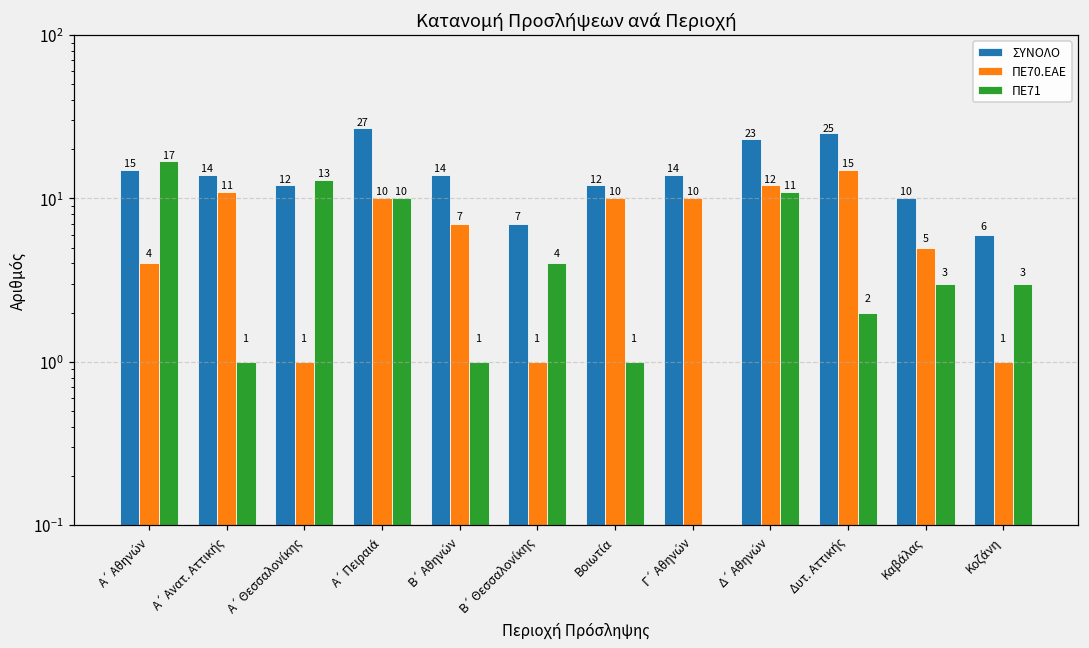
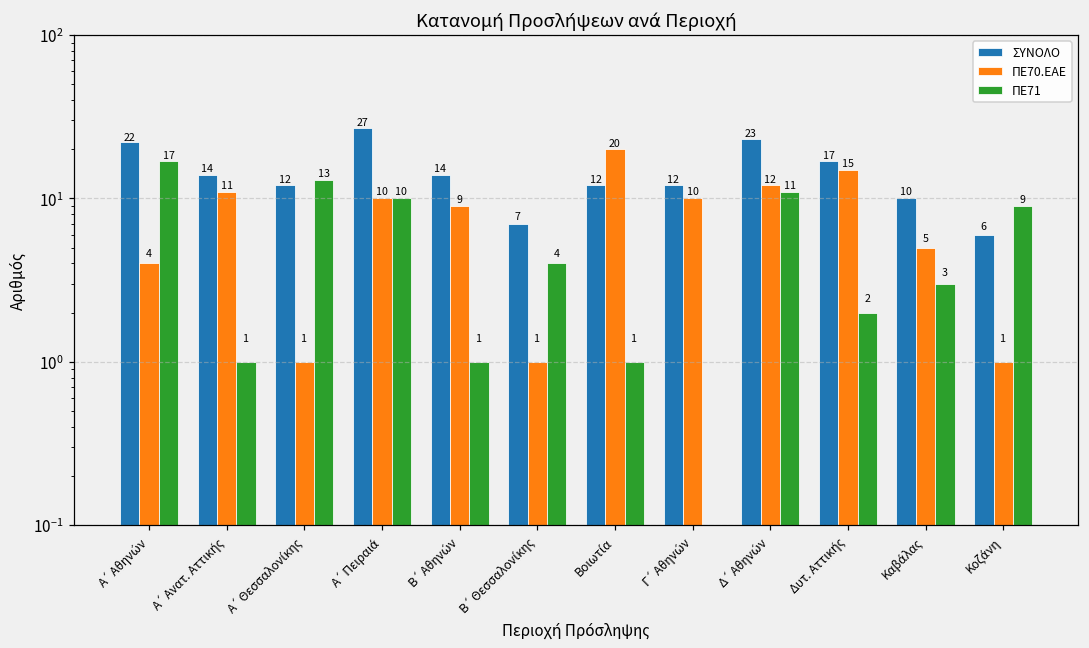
  {
    "ΣΥΝΟΛΟ": {
-     "Α΄ Αθηνών": 15,
+     "Α΄ Αθηνών": 22,
      "Α΄ Ανατ. Αττικής": 14,
      "Α΄ Θεσσαλονίκης": 12,
      "Α΄ Πειραιά": 27,
      "Β΄ Αθηνών": 14,
      "Β΄ Θεσσαλονίκης": 7,
      "Βοιωτία": 12,
-     "Γ΄ Αθηνών": 14,
+     "Γ΄ Αθηνών": 12,
      "Δ΄ Αθηνών": 23,
-     "Δυτ. Αττικής": 25,
+     "Δυτ. Αττικής": 17,
      "Καβάλας": 10,
      "Κοζάνη": 6
    },
    "ΠΕ70.ΕΑΕ": {
      "Α΄ Αθηνών": 4,
      "Α΄ Ανατ. Αττικής": 11,
      "Α΄ Θεσσαλονίκης": 1,
      "Α΄ Πειραιά": 10,
-     "Β΄ Αθηνών": 7,
+     "Β΄ Αθηνών": 9,
      "Β΄ Θεσσαλονίκης": 1,
-     "Βοιωτία": 10,
+     "Βοιωτία": 20,
      "Γ΄ Αθηνών": 10,
      "Δ΄ Αθηνών": 12,
      "Δυτ. Αττικής": 15,
      "Καβάλας": 5,
      "Κοζάνη": 1
    },
    "ΠΕ71": {
      "Α΄ Αθηνών": 17,
      "Α΄ Ανατ. Αττικής": 1,
      "Α΄ Θεσσαλονίκης": 13,
      "Α΄ Πειραιά": 10,
      "Β΄ Αθηνών": 1,
      "Β΄ Θεσσαλονίκης": 4,
      "Βοιωτία": 1,
      "Δ΄ Αθηνών": 11,
      "Δυτ. Αττικής": 2,
      "Καβάλας": 3,
-     "Κοζάνη": 3
+     "Κοζάνη": 9
    }
  }
